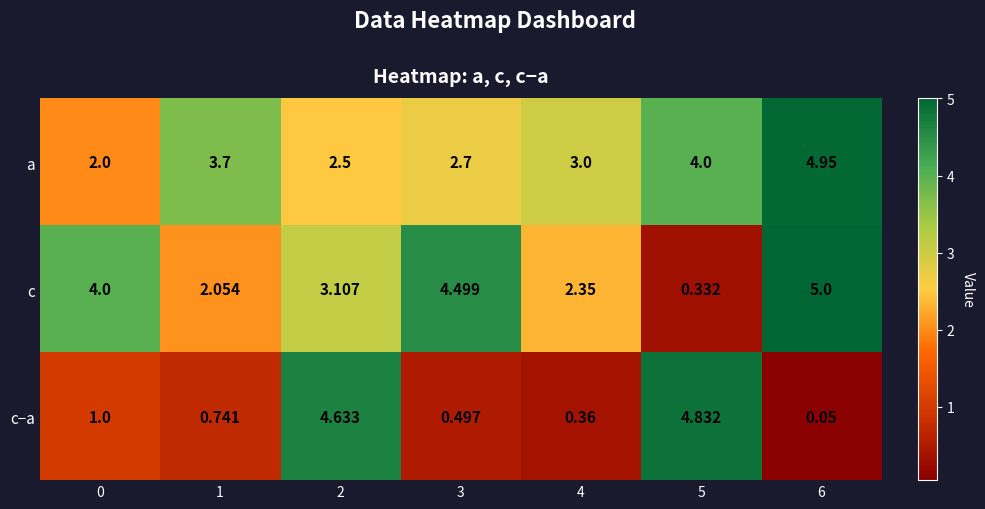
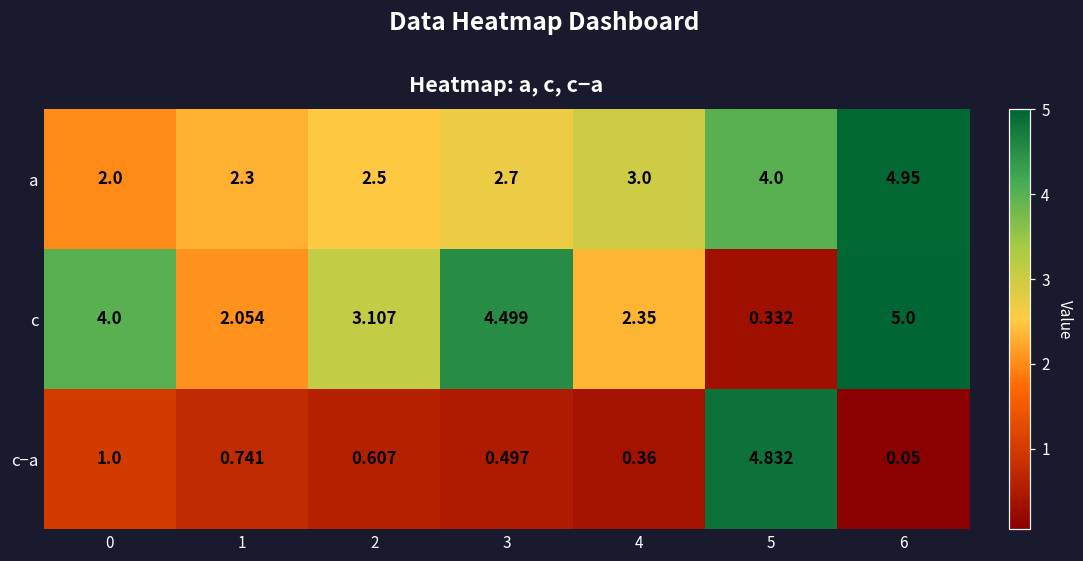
  {
    "a": {
      "0": 2.0,
-     "1": 3.7,
+     "1": 2.3,
      "2": 2.5,
      "3": 2.7,
      "4": 3.0,
      "5": 4.0,
      "6": 4.95
    },
    "c": {
      "0": 4.0,
      "1": 2.054,
      "2": 3.107,
      "3": 4.499,
      "4": 2.35,
      "5": 0.332,
      "6": 5.0
    },
    "c−a": {
      "0": 1.0,
      "1": 0.741,
-     "2": 4.633,
+     "2": 0.607,
      "3": 0.497,
      "4": 0.36,
      "5": 4.832,
      "6": 0.05
    }
  }
